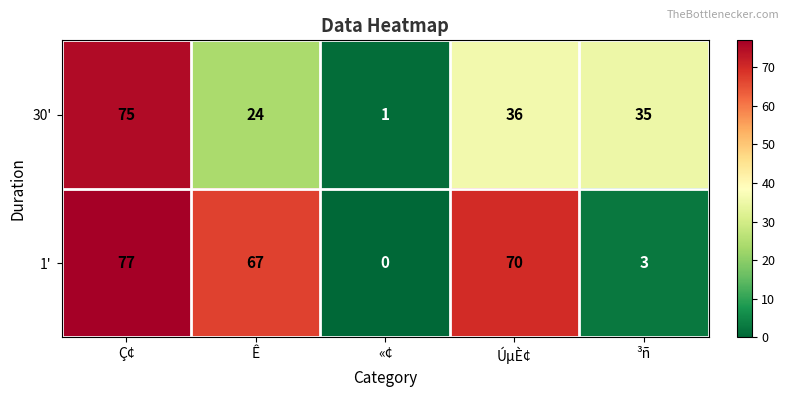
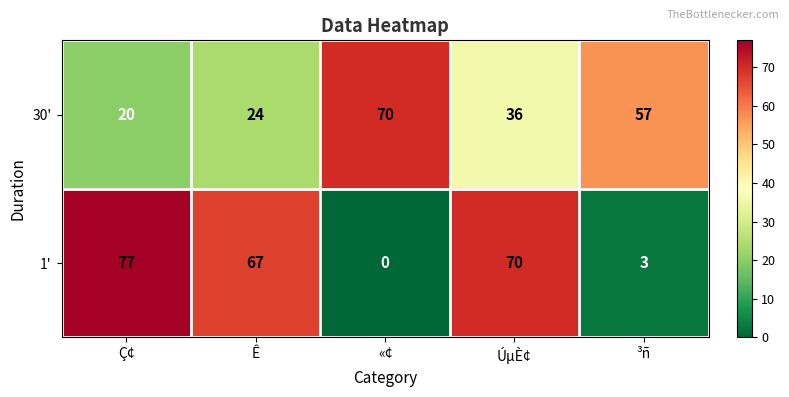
  {
    "30'": {
-     "Ç¢": 75,
+     "Ç¢": 20,
      "Ê": 24,
-     "«¢": 1,
+     "«¢": 70,
      "ÚµÈ¢": 36,
-     "³ñ": 35
+     "³ñ": 57
    },
    "1'": {
      "Ç¢": 77,
      "Ê": 67,
      "«¢": 0,
      "ÚµÈ¢": 70,
      "³ñ": 3
    }
  }
